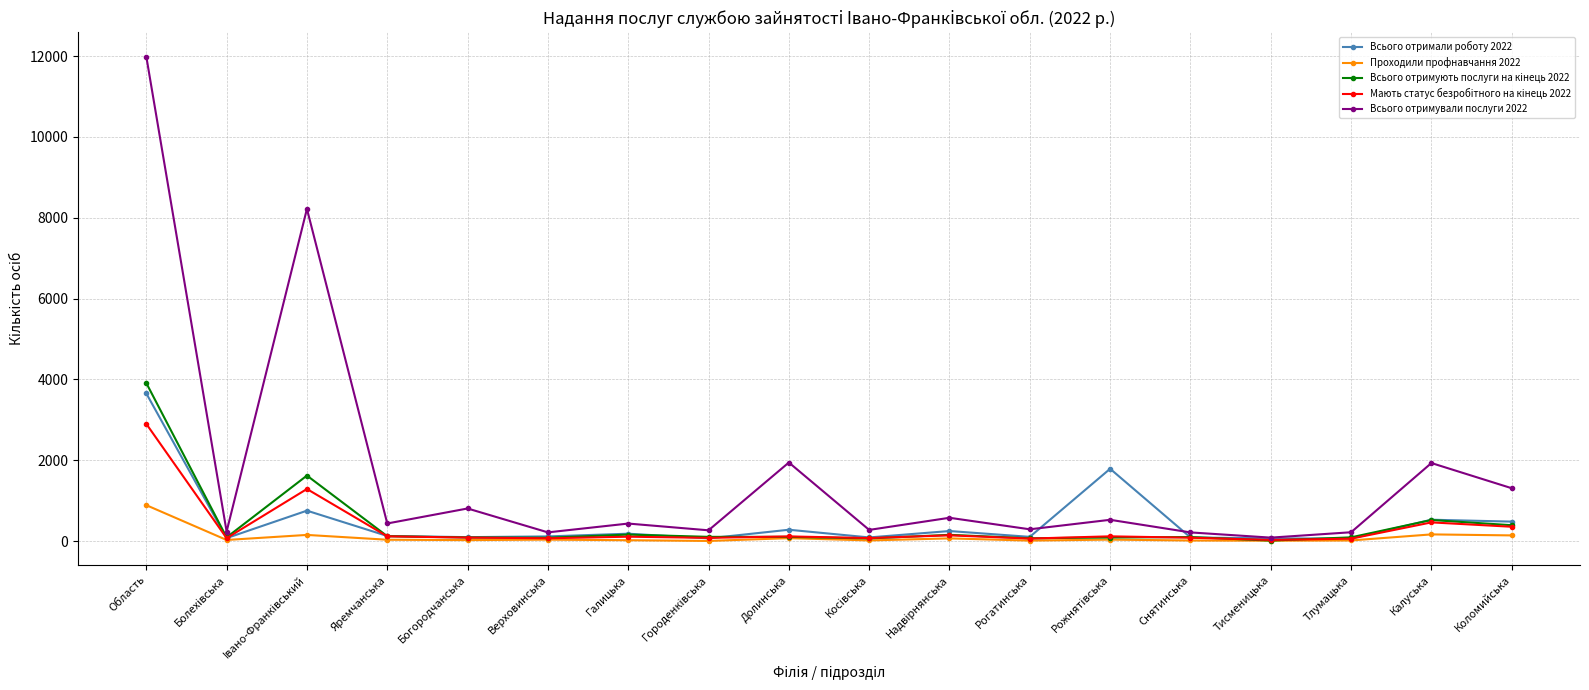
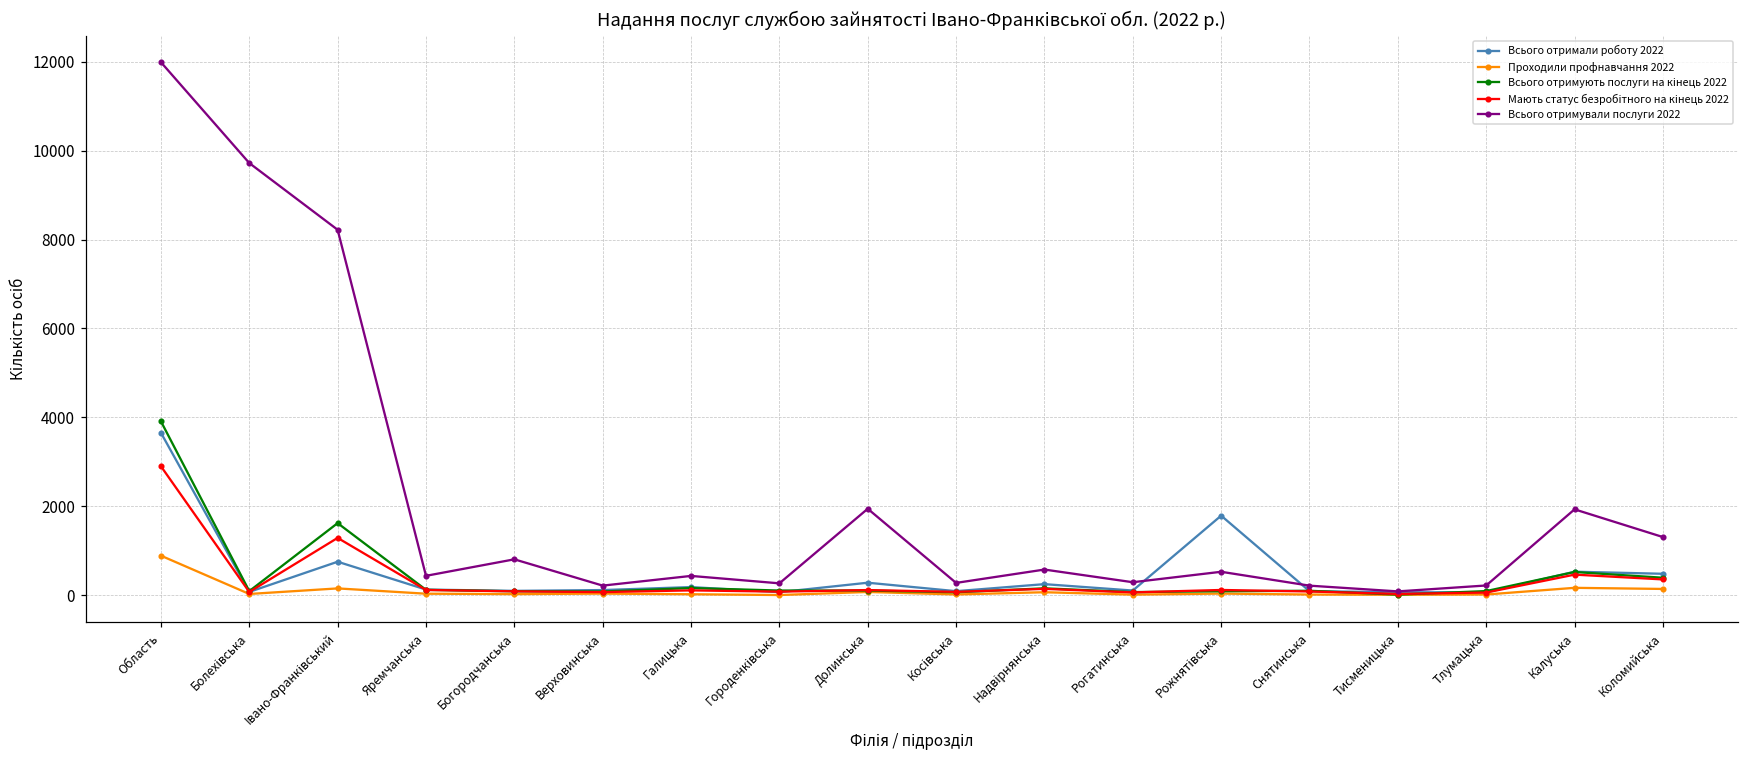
  {
    "Всього отримали роботу 2022": {
      "Область": 3700,
      "Івано-Франківський": 800,
      "Долинська": 300,
      "Надвірнянська": 300,
      "Рожнятівська": 1800,
      "Коломийська": 500
    },
    "Проходили профнавчання 2022": {
      "Область": 900,
      "Івано-Франківський": 200,
      "Яремчанська": 0,
      "Галицька": 0,
      "Надвірнянська": 100,
      "Снятинська": 0,
      "Калуська": 200,
      "Коломийська": 100
    },
    "Всього отримують послуги на кінець 2022": {
      "Область": 3900,
      "Івано-Франківський": 1600
    },
    "Мають статус безробітного на кінець 2022": {
      "Область": 2900,
      "Івано-Франківський": 1300
    },
    "Всього отримували послуги 2022": {
      "Область": 12000,
-     "Болехівська": 200,
+     "Болехівська": 9700,
      "Івано-Франківський": 8200,
      "Яремчанська": 400,
      "Богородчанська": 800,
      "Верховинська": 200,
      "Галицька": 400,
      "Городенківська": 300,
      "Долинська": 1900,
      "Косівська": 300,
      "Надвірнянська": 600,
      "Рогатинська": 300,
      "Рожнятівська": 500,
      "Снятинська": 200,
      "Тлумацька": 200,
      "Калуська": 1900,
      "Коломийська": 1300
    }
  }
